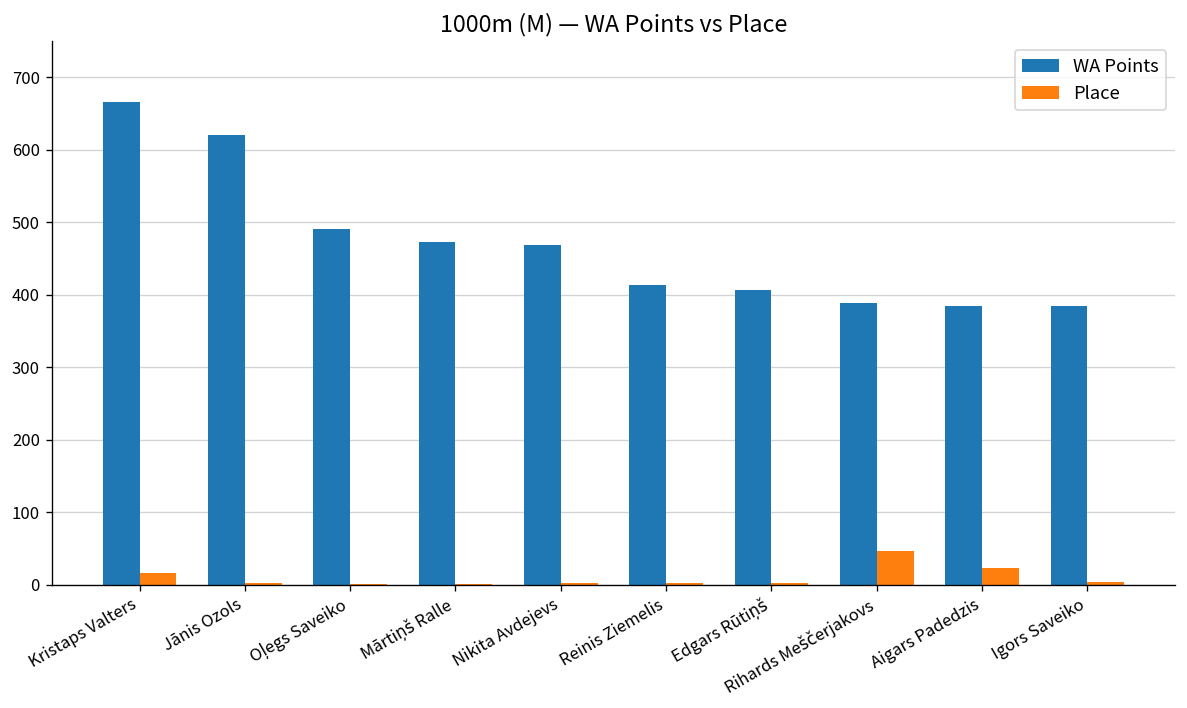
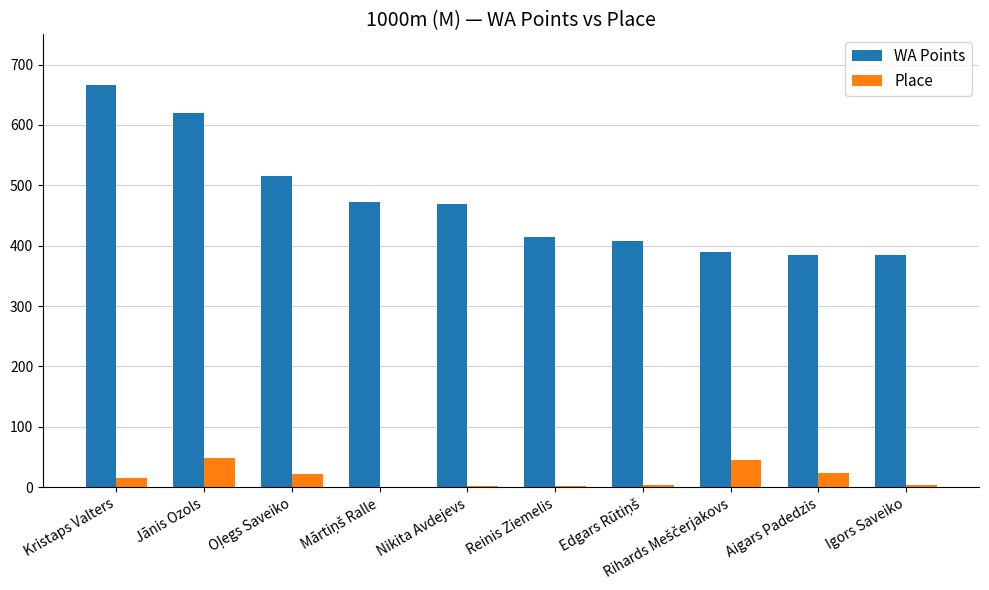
  {
    "WA Points": {
      "Kristaps Valters": 670,
      "Jānis Ozols": 620,
-     "Oļegs Saveiko": 490,
+     "Oļegs Saveiko": 520,
      "Mārtiņš Ralle": 470,
      "Nikita Avdejevs": 470,
      "Reinis Ziemelis": 410,
      "Edgars Rūtiņš": 410,
      "Rihards Meščerjakovs": 390,
      "Aigars Padedzis": 390,
      "Igors Saveiko": 380
    },
    "Place": {
      "Kristaps Valters": 20,
-     "Jānis Ozols": 0,
-     "Oļegs Saveiko": 0,
+     "Jānis Ozols": 50,
+     "Oļegs Saveiko": 20,
      "Rihards Meščerjakovs": 50,
      "Aigars Padedzis": 20
    }
  }
